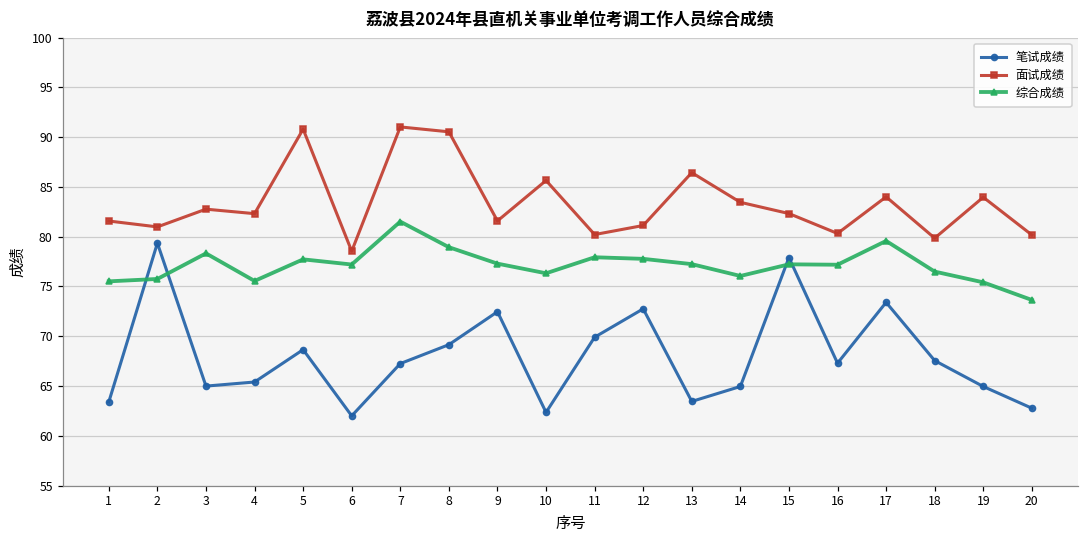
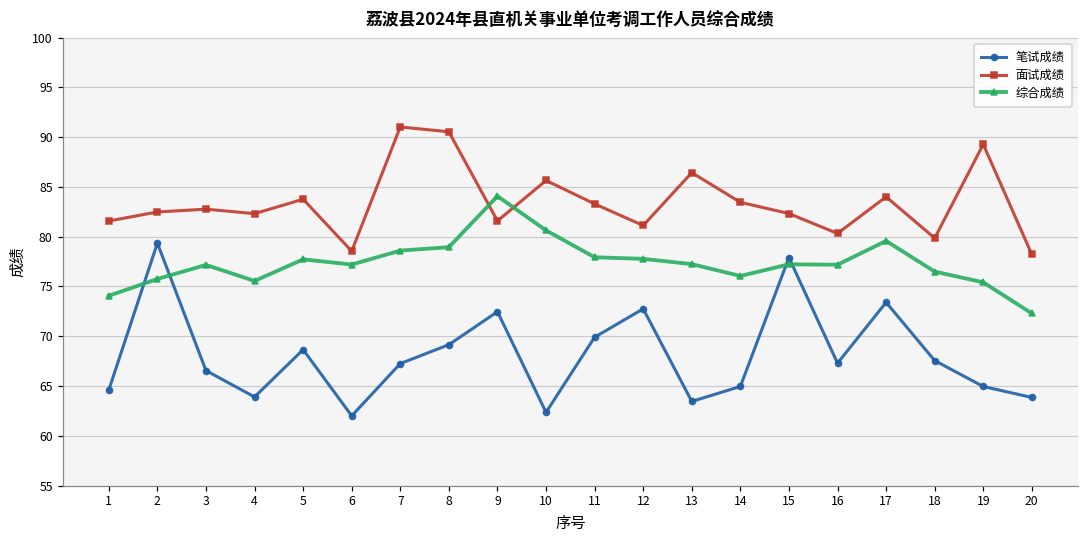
  {
    "笔试成绩": {
-     "1": 63,
+     "1": 65,
      "2": 79,
-     "3": 65,
-     "4": 65,
+     "3": 67,
+     "4": 64,
      "5": 69,
      "6": 62,
      "7": 67,
      "8": 69,
      "9": 72,
      "10": 62,
      "11": 70,
      "12": 73,
      "13": 63,
      "14": 65,
      "15": 78,
      "16": 67,
      "17": 73,
      "18": 68,
      "19": 65,
-     "20": 63
+     "20": 64
    },
    "面试成绩": {
      "1": 82,
-     "2": 81,
+     "2": 82,
      "3": 83,
      "4": 82,
-     "5": 91,
+     "5": 84,
      "6": 79,
      "7": 91,
      "8": 91,
      "9": 82,
      "10": 86,
-     "11": 80,
+     "11": 83,
      "12": 81,
      "13": 86,
      "14": 83,
      "15": 82,
      "16": 80,
      "17": 84,
      "18": 80,
-     "19": 84,
-     "20": 80
+     "19": 89,
+     "20": 78
    },
    "综合成绩": {
-     "1": 76,
+     "1": 74,
      "2": 76,
-     "3": 78,
+     "3": 77,
      "4": 76,
      "5": 78,
      "6": 77,
-     "7": 82,
+     "7": 79,
      "8": 79,
-     "9": 77,
-     "10": 76,
+     "9": 84,
+     "10": 81,
      "11": 78,
      "12": 78,
      "13": 77,
      "14": 76,
      "15": 77,
      "16": 77,
      "17": 80,
      "18": 76,
      "19": 75,
-     "20": 74
+     "20": 72
    }
  }
